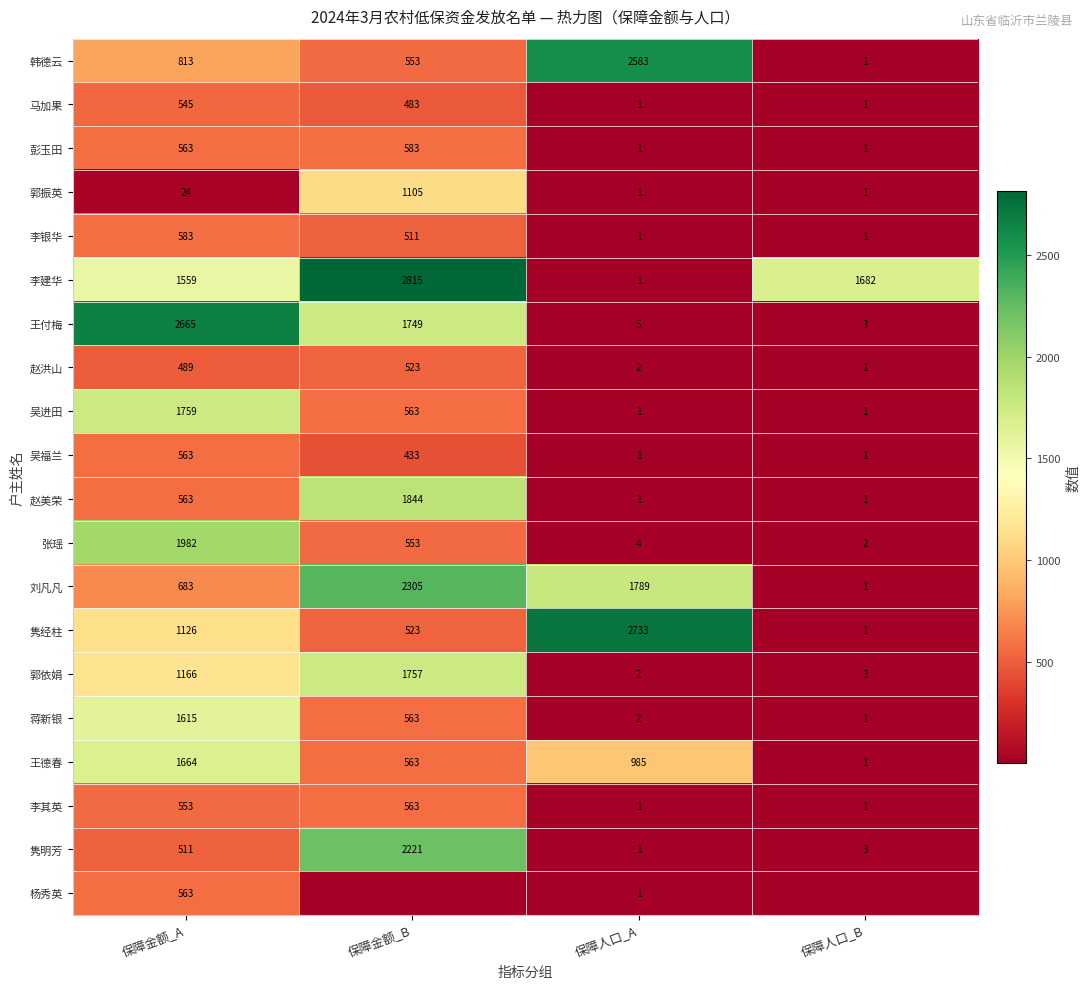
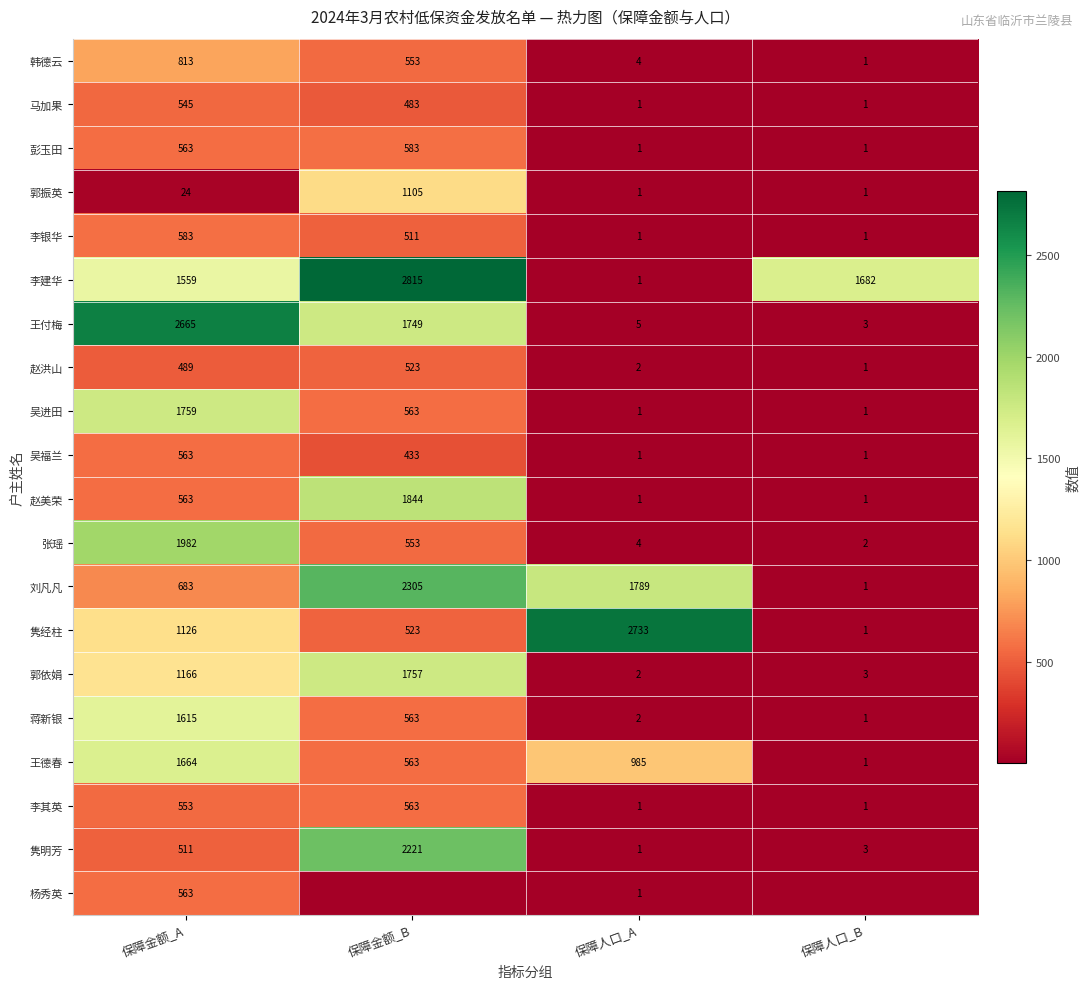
  {
    "韩德云": {
      "保障金额_A": 813,
      "保障金额_B": 553,
-     "保障人口_A": 2583,
+     "保障人口_A": 4,
      "保障人口_B": 1
    },
    "马加果": {
      "保障金额_A": 545,
      "保障金额_B": 483,
      "保障人口_A": 1,
      "保障人口_B": 1
    },
    "彭玉田": {
      "保障金额_A": 563,
      "保障金额_B": 583,
      "保障人口_A": 1,
      "保障人口_B": 1
    },
    "郭振英": {
      "保障金额_A": 24,
      "保障金额_B": 1105,
      "保障人口_A": 1,
      "保障人口_B": 1
    },
    "李银华": {
      "保障金额_A": 583,
      "保障金额_B": 511,
      "保障人口_A": 1,
      "保障人口_B": 1
    },
    "李建华": {
      "保障金额_A": 1559,
      "保障金额_B": 2815,
      "保障人口_A": 1,
      "保障人口_B": 1682
    },
    "王付梅": {
      "保障金额_A": 2665,
      "保障金额_B": 1749,
      "保障人口_A": 5,
      "保障人口_B": 3
    },
    "赵洪山": {
      "保障金额_A": 489,
      "保障金额_B": 523,
      "保障人口_A": 2,
      "保障人口_B": 1
    },
    "吴进田": {
      "保障金额_A": 1759,
      "保障金额_B": 563,
      "保障人口_A": 1,
      "保障人口_B": 1
    },
    "吴福兰": {
      "保障金额_A": 563,
      "保障金额_B": 433,
      "保障人口_A": 1,
      "保障人口_B": 1
    },
    "赵美荣": {
      "保障金额_A": 563,
      "保障金额_B": 1844,
      "保障人口_A": 1,
      "保障人口_B": 1
    },
    "张瑶": {
      "保障金额_A": 1982,
      "保障金额_B": 553,
      "保障人口_A": 4,
      "保障人口_B": 2
    },
    "刘凡凡": {
      "保障金额_A": 683,
      "保障金额_B": 2305,
      "保障人口_A": 1789,
      "保障人口_B": 1
    },
    "隽经柱": {
      "保障金额_A": 1126,
      "保障金额_B": 523,
      "保障人口_A": 2733,
      "保障人口_B": 1
    },
    "郭依娟": {
      "保障金额_A": 1166,
      "保障金额_B": 1757,
      "保障人口_A": 2,
      "保障人口_B": 3
    },
    "蒋新银": {
      "保障金额_A": 1615,
      "保障金额_B": 563,
      "保障人口_A": 2,
      "保障人口_B": 1
    },
    "王德春": {
      "保障金额_A": 1664,
      "保障金额_B": 563,
      "保障人口_A": 985,
      "保障人口_B": 1
    },
    "李其英": {
      "保障金额_A": 553,
      "保障金额_B": 563,
      "保障人口_A": 1,
      "保障人口_B": 1
    },
    "隽明芳": {
      "保障金额_A": 511,
      "保障金额_B": 2221,
      "保障人口_A": 1,
      "保障人口_B": 3
    },
    "杨秀英": {
      "保障金额_A": 563,
      "保障人口_A": 1
    }
  }
